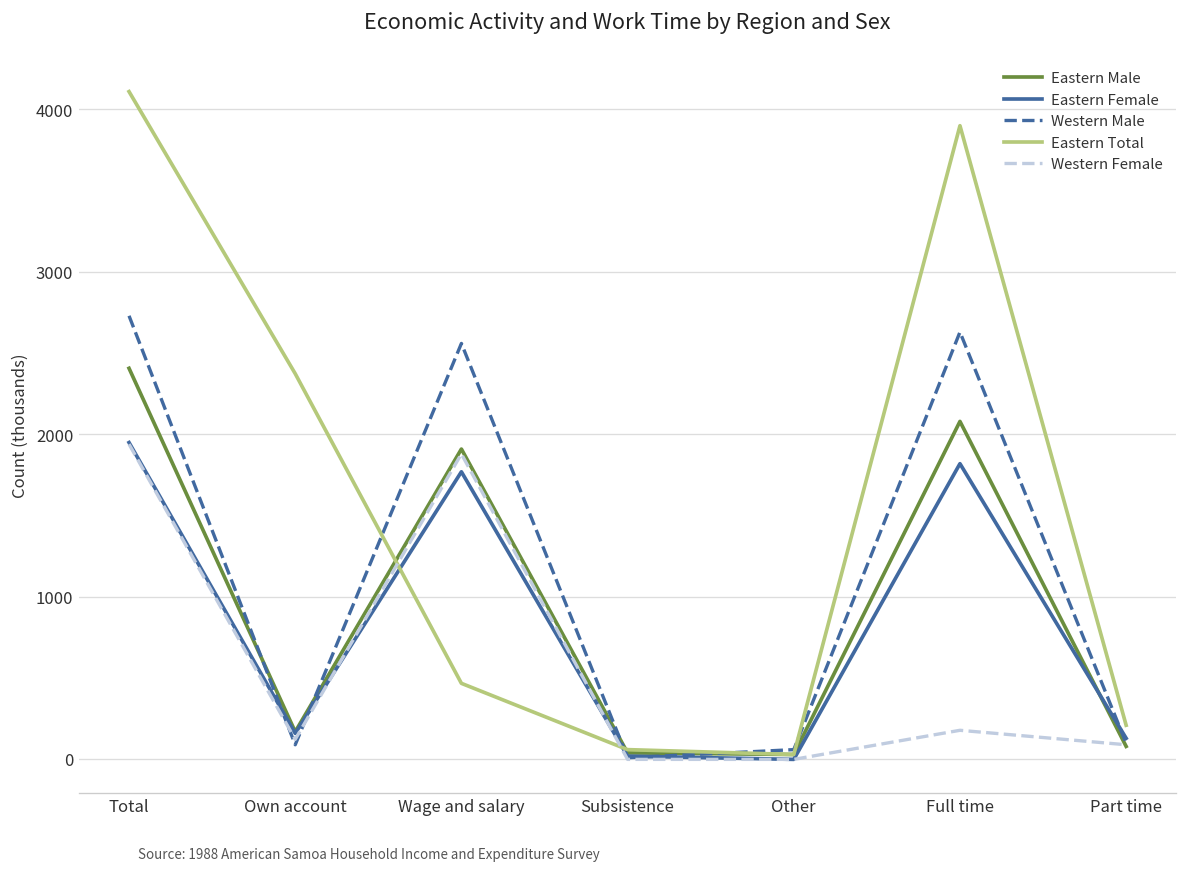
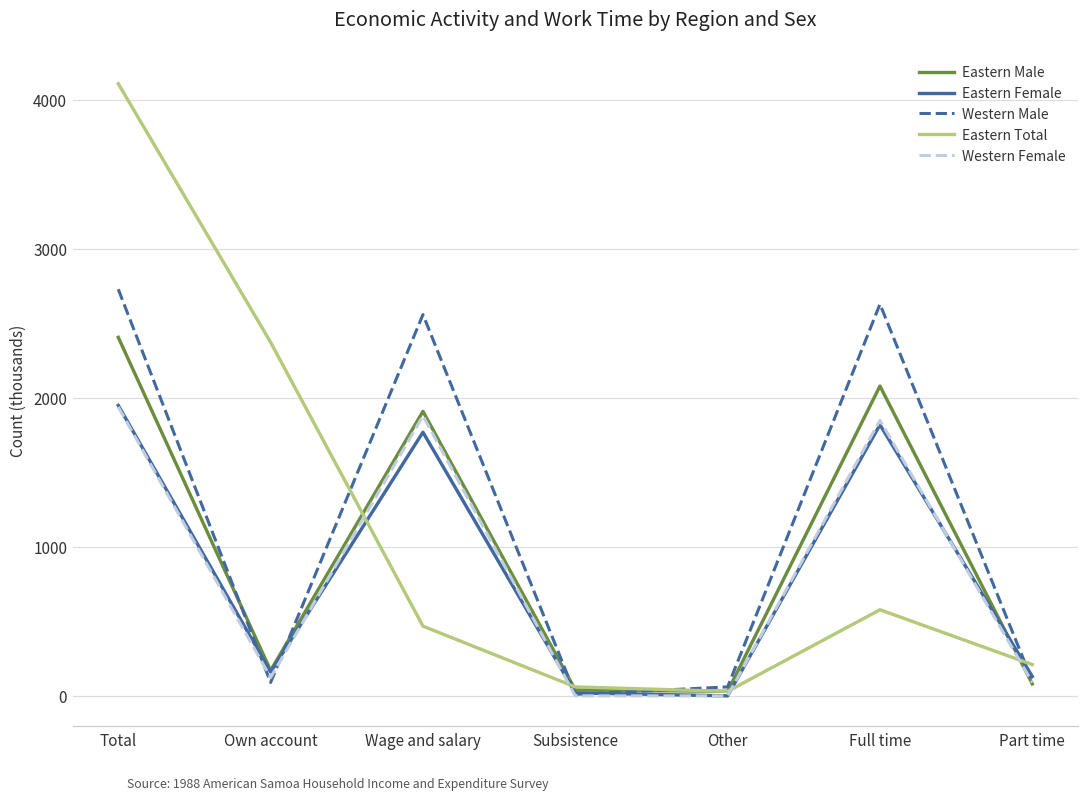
  {
    "Eastern Male": {
      "Total": 2410,
      "Wage and salary": 1910,
      "Subsistence": 40,
      "Full time": 2080
    },
    "Eastern Total": {
      "Total": 4110,
      "Own account": 2370,
      "Wage and salary": 470,
      "Subsistence": 60,
-     "Full time": 3900,
+     "Full time": 580,
      "Part time": 210
    },
    "Western Female": {
      "Own account": 120,
      "Wage and salary": 1880,
-     "Full time": 180
+     "Full time": 1850
    }
  }
